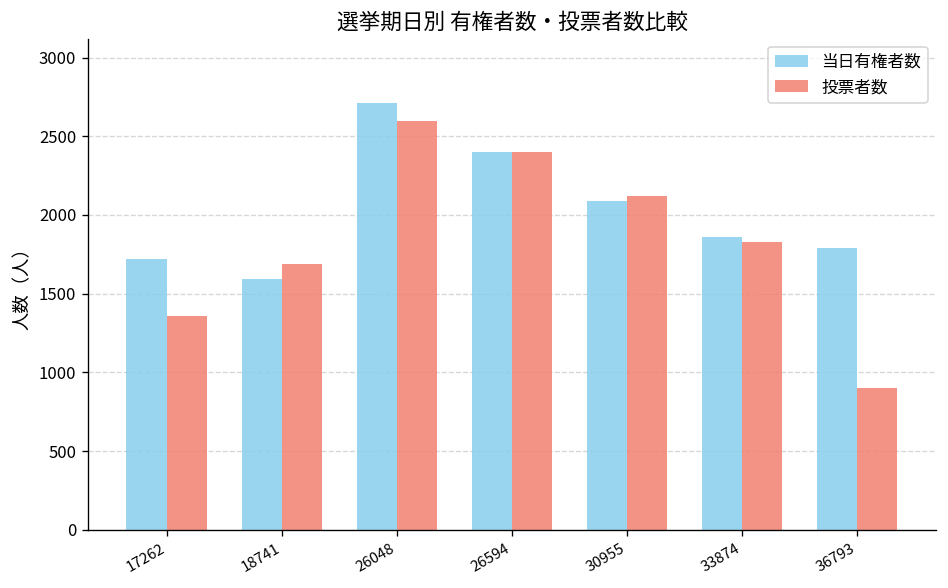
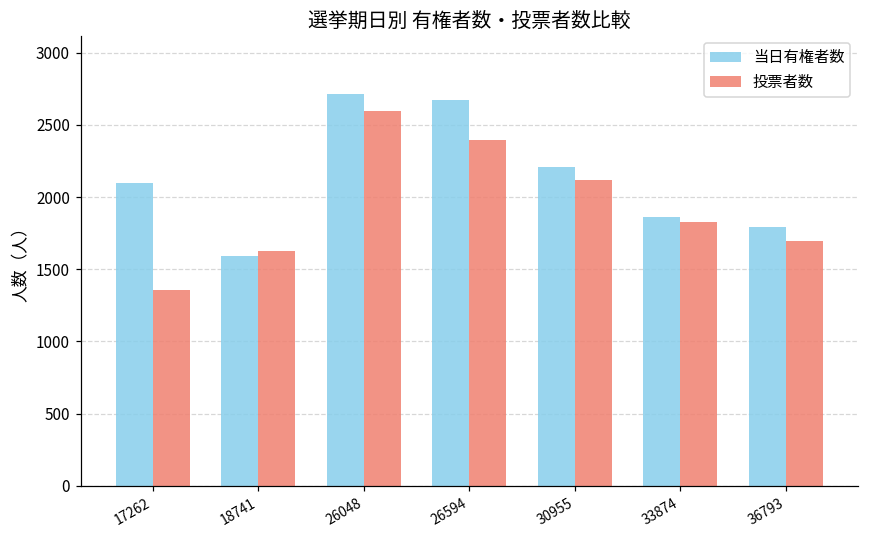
  {
    "当日有権者数": {
-     "17262": 1720,
+     "17262": 2100,
      "18741": 1590,
      "26048": 2710,
-     "26594": 2400,
-     "30955": 2090,
+     "26594": 2670,
+     "30955": 2210,
      "33874": 1860,
      "36793": 1790
    },
    "投票者数": {
      "17262": 1360,
-     "18741": 1690,
+     "18741": 1620,
      "26048": 2600,
      "26594": 2400,
      "30955": 2120,
      "33874": 1830,
-     "36793": 900
+     "36793": 1690
    }
  }
